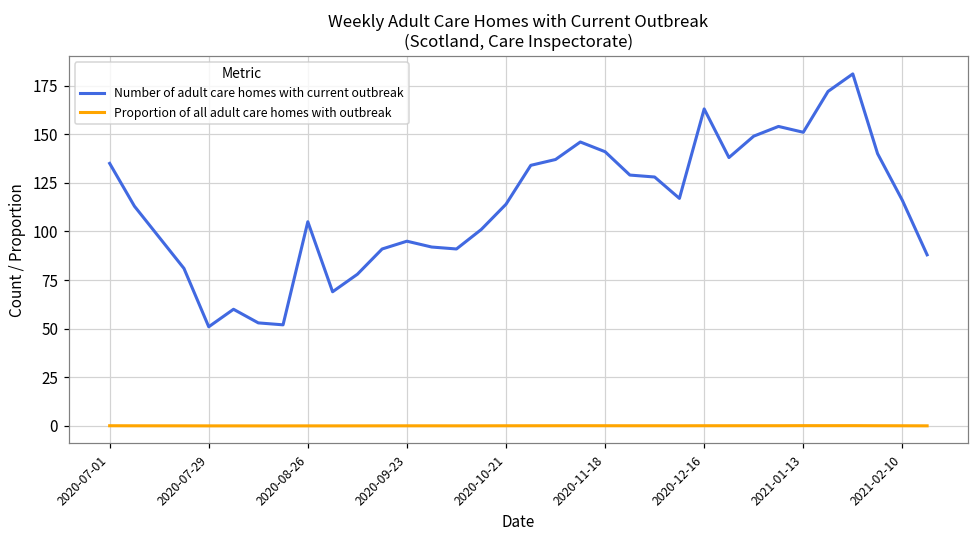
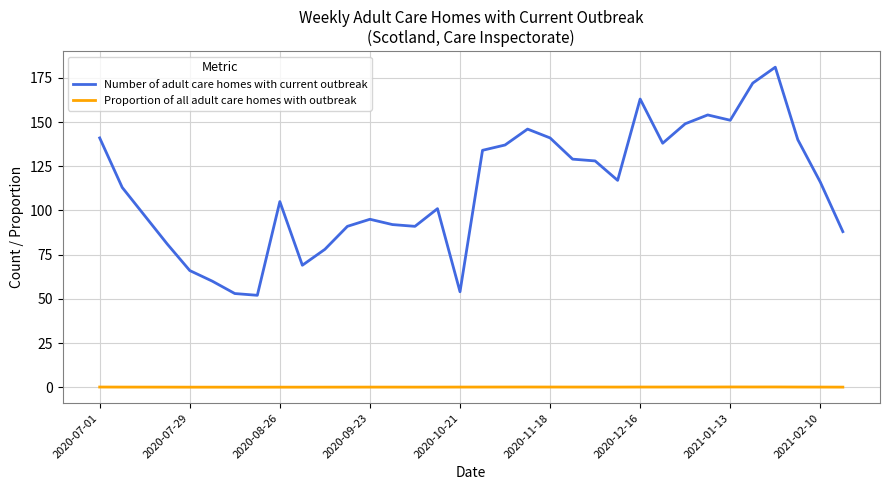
  {
    "Number of adult care homes with current outbreak": {
-     "2020-07-01": 135,
-     "2020-07-29": 51,
+     "2020-07-01": 141,
+     "2020-07-29": 66,
      "2020-08-26": 105,
      "2020-09-23": 95,
-     "2020-10-21": 114,
+     "2020-10-21": 54,
      "2020-11-18": 141,
      "2020-12-16": 163,
      "2021-01-13": 151,
      "2021-02-10": 116
    },
    "Proportion of all adult care homes with outbreak": {
      "2020-07-01": 0,
      "2020-07-29": 0,
      "2020-08-26": 0,
      "2020-09-23": 0,
      "2020-10-21": 0,
      "2020-11-18": 0,
      "2020-12-16": 0,
      "2021-01-13": 0,
      "2021-02-10": 0
    }
  }
